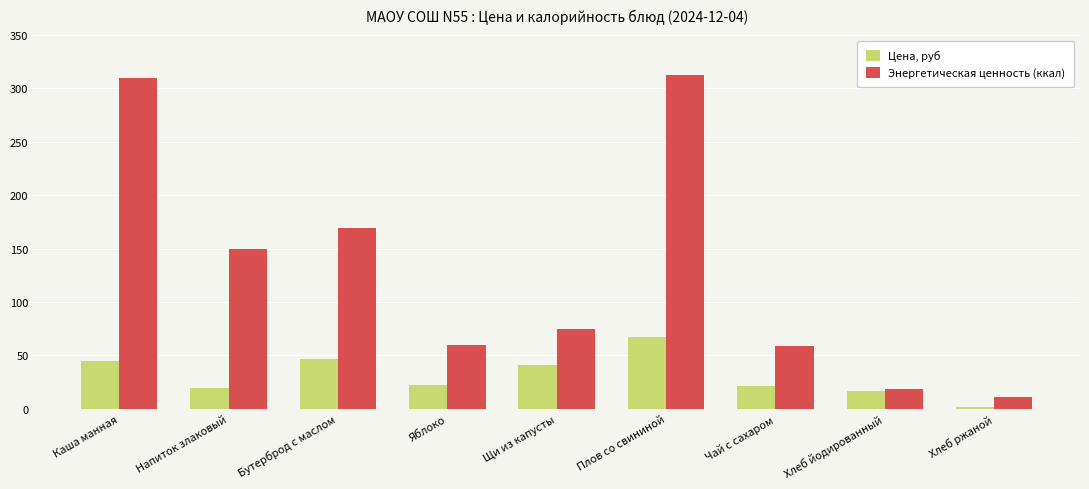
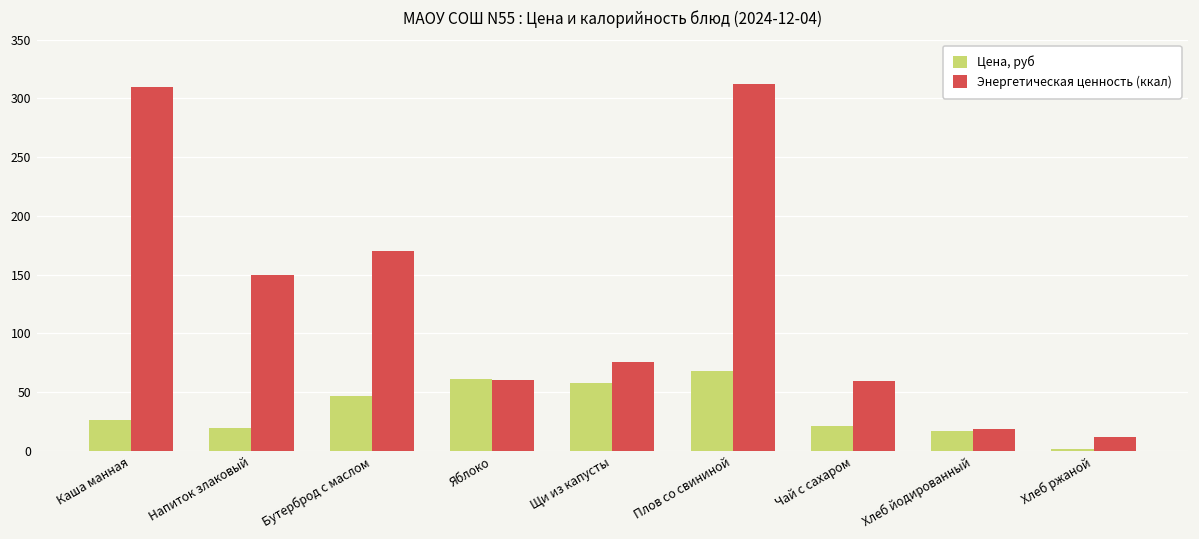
  {
    "Цена, руб": {
-     "Каша манная": 45,
+     "Каша манная": 26,
      "Напиток злаковый": 20,
      "Бутерброд с маслом": 46,
-     "Яблоко": 22,
-     "Щи из капусты": 41,
+     "Яблоко": 61,
+     "Щи из капусты": 57,
      "Плов со свининой": 68,
      "Чай с сахаром": 21,
      "Хлеб йодированный": 17
    },
    "Энергетическая ценность (ккал)": {
      "Каша манная": 310,
      "Напиток злаковый": 150,
      "Бутерброд с маслом": 170,
      "Яблоко": 60,
      "Щи из капусты": 75,
      "Плов со свининой": 312,
      "Чай с сахаром": 59,
      "Хлеб йодированный": 19,
      "Хлеб ржаной": 11
    }
  }
